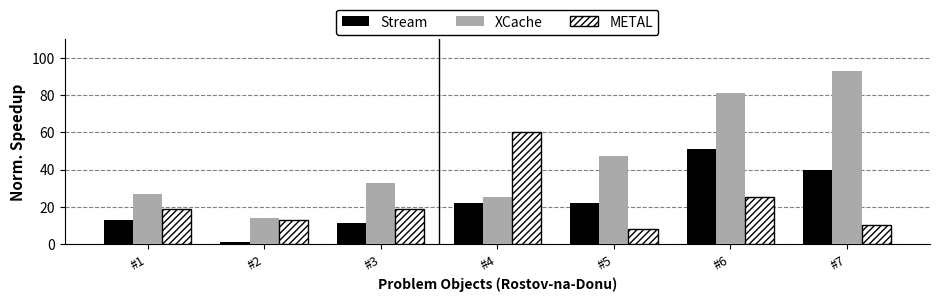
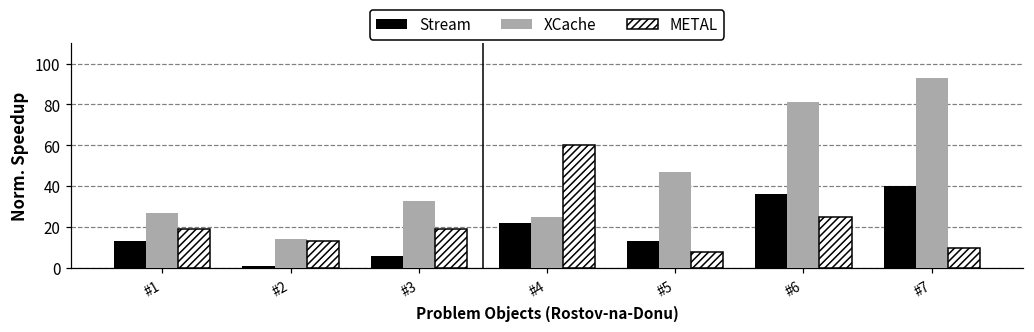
  {
    "Stream": {
      "#1": 13,
-     "#3": 11,
+     "#3": 6,
      "#4": 22,
-     "#5": 22,
-     "#6": 51,
+     "#5": 13,
+     "#6": 36,
      "#7": 40
    },
    "XCache": {
      "#1": 27,
      "#2": 14,
      "#3": 33,
      "#4": 25,
      "#5": 47,
      "#6": 81,
      "#7": 93
    },
    "METAL": {
      "#1": 19,
      "#2": 13,
      "#3": 19,
      "#4": 60,
      "#5": 8,
      "#6": 25,
      "#7": 10
    }
  }
